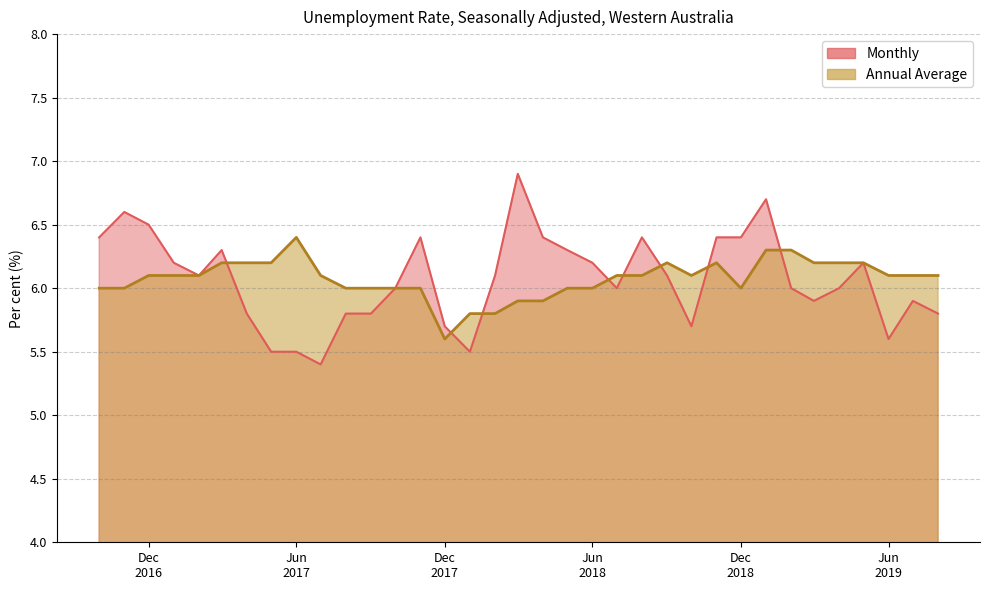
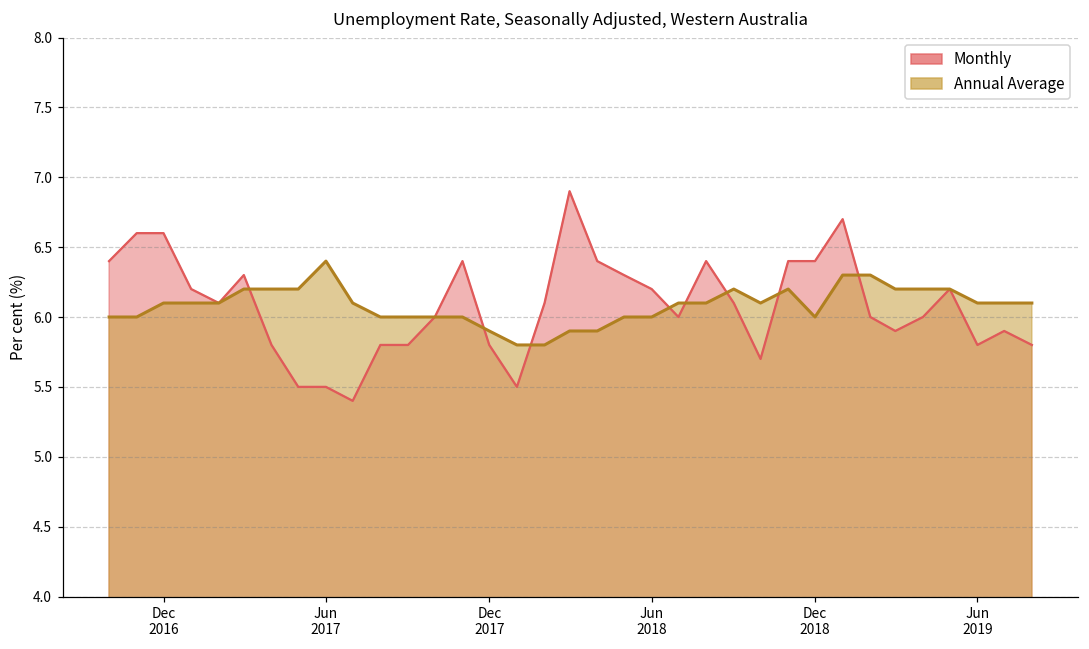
  {
    "Monthly": {
-     "Dec 2016": 6.5,
+     "Dec 2016": 6.6,
      "Jun 2017": 5.5,
-     "Dec 2017": 5.7,
+     "Dec 2017": 5.8,
      "Jun 2018": 6.2,
      "Dec 2018": 6.4,
-     "Jun 2019": 5.6
+     "Jun 2019": 5.8
    },
    "Annual Average": {
      "Dec 2016": 6.1,
      "Jun 2017": 6.4,
-     "Dec 2017": 5.6,
+     "Dec 2017": 5.9,
      "Jun 2018": 6.0,
      "Dec 2018": 6.0,
      "Jun 2019": 6.1
    }
  }
